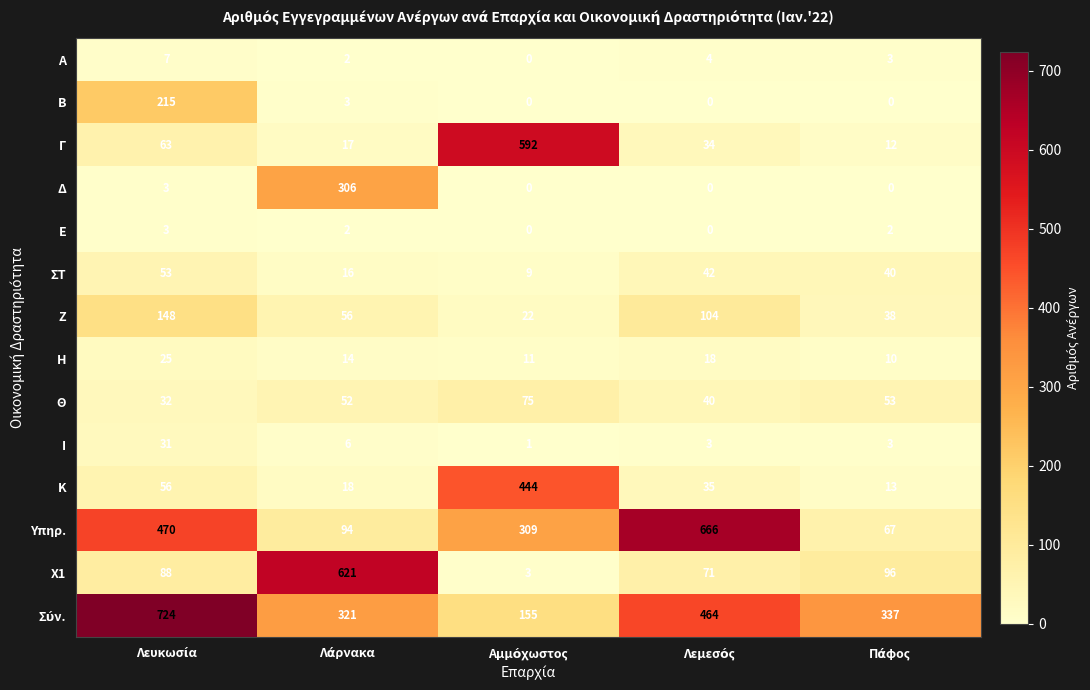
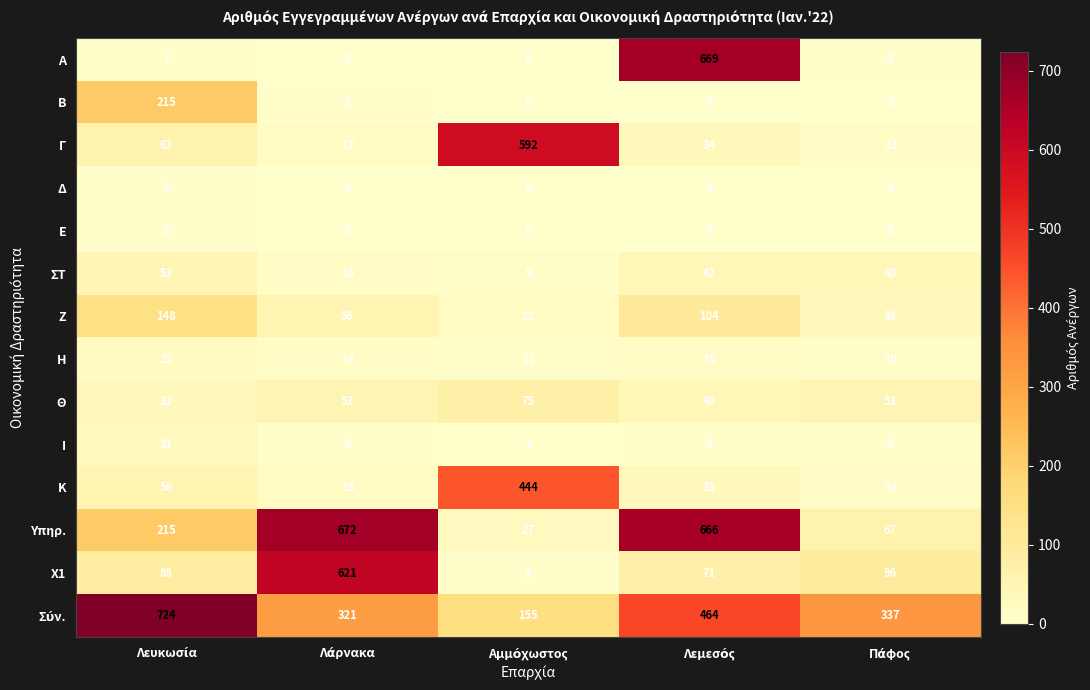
  {
    "Α": {
      "Λευκωσία": 7,
      "Λάρνακα": 2,
      "Αμμόχωστος": 0,
-     "Λεμεσός": 4,
+     "Λεμεσός": 669,
      "Πάφος": 3
    },
    "Β": {
      "Λευκωσία": 215,
      "Λάρνακα": 3,
      "Αμμόχωστος": 0,
      "Λεμεσός": 0,
      "Πάφος": 0
    },
    "Γ": {
      "Λευκωσία": 63,
      "Λάρνακα": 17,
      "Αμμόχωστος": 592,
      "Λεμεσός": 34,
      "Πάφος": 12
    },
    "Δ": {
      "Λευκωσία": 3,
-     "Λάρνακα": 306,
+     "Λάρνακα": 0,
      "Αμμόχωστος": 0,
      "Λεμεσός": 0,
      "Πάφος": 0
    },
    "Ε": {
      "Λευκωσία": 3,
      "Λάρνακα": 2,
      "Αμμόχωστος": 0,
      "Λεμεσός": 0,
      "Πάφος": 2
    },
    "ΣΤ": {
      "Λευκωσία": 53,
      "Λάρνακα": 16,
      "Αμμόχωστος": 9,
      "Λεμεσός": 42,
      "Πάφος": 40
    },
    "Ζ": {
      "Λευκωσία": 148,
      "Λάρνακα": 56,
      "Αμμόχωστος": 22,
      "Λεμεσός": 104,
      "Πάφος": 38
    },
    "Η": {
      "Λευκωσία": 25,
      "Λάρνακα": 14,
      "Αμμόχωστος": 11,
      "Λεμεσός": 18,
      "Πάφος": 10
    },
    "Θ": {
      "Λευκωσία": 32,
      "Λάρνακα": 52,
      "Αμμόχωστος": 75,
      "Λεμεσός": 40,
      "Πάφος": 53
    },
    "Ι": {
      "Λευκωσία": 31,
      "Λάρνακα": 6,
      "Αμμόχωστος": 1,
      "Λεμεσός": 3,
      "Πάφος": 3
    },
    "Κ": {
      "Λευκωσία": 56,
      "Λάρνακα": 18,
      "Αμμόχωστος": 444,
      "Λεμεσός": 35,
      "Πάφος": 13
    },
    "Υπηρ.": {
-     "Λευκωσία": 470,
-     "Λάρνακα": 94,
-     "Αμμόχωστος": 309,
+     "Λευκωσία": 215,
+     "Λάρνακα": 672,
+     "Αμμόχωστος": 27,
      "Λεμεσός": 666,
      "Πάφος": 67
    },
    "Χ1": {
      "Λευκωσία": 88,
      "Λάρνακα": 621,
      "Αμμόχωστος": 3,
      "Λεμεσός": 71,
      "Πάφος": 96
    },
    "Σύν.": {
      "Λευκωσία": 724,
      "Λάρνακα": 321,
      "Αμμόχωστος": 155,
      "Λεμεσός": 464,
      "Πάφος": 337
    }
  }
